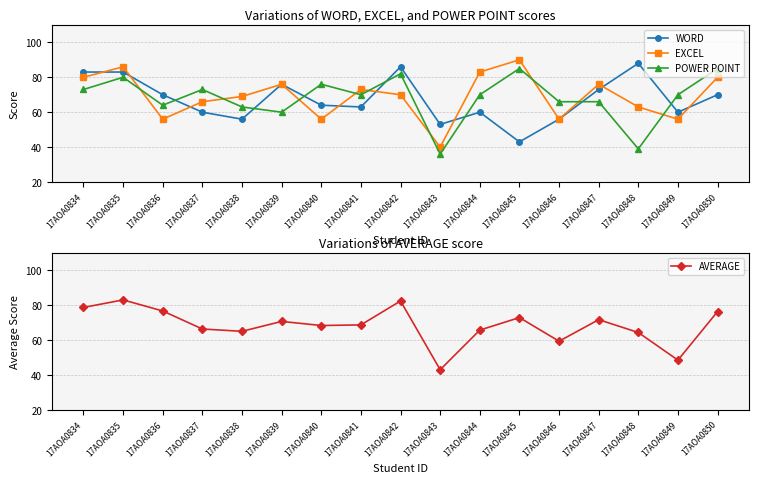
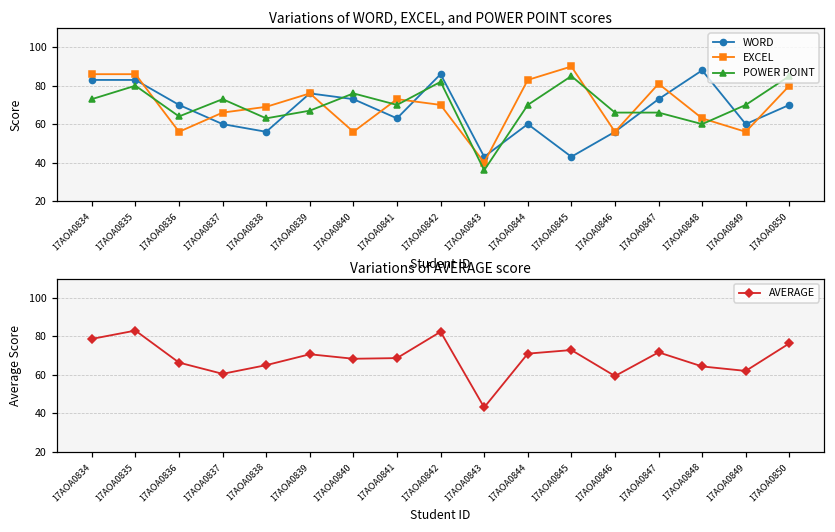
  {
    "Variations of WORD, EXCEL, and POWER POINT scores": {
      "WORD": {
        "17AOA0834": 83,
        "17AOA0835": 83,
        "17AOA0836": 70,
        "17AOA0837": 60,
        "17AOA0838": 56,
-       "17AOA0840": 64,
+       "17AOA0840": 73,
        "17AOA0841": 63,
        "17AOA0842": 86,
-       "17AOA0843": 53,
+       "17AOA0843": 43,
        "17AOA0844": 60,
        "17AOA0845": 43,
        "17AOA0847": 73,
        "17AOA0848": 88,
        "17AOA0849": 60,
        "17AOA0850": 70
      },
      "EXCEL": {
-       "17AOA0834": 80,
+       "17AOA0834": 86,
        "17AOA0835": 86,
        "17AOA0836": 56,
        "17AOA0837": 66,
        "17AOA0838": 69,
        "17AOA0840": 56,
        "17AOA0841": 73,
        "17AOA0842": 70,
        "17AOA0843": 40,
        "17AOA0844": 83,
        "17AOA0845": 90,
-       "17AOA0847": 76,
+       "17AOA0847": 81,
        "17AOA0848": 63,
        "17AOA0849": 56
      },
      "POWER POINT": {
        "17AOA0834": 73,
        "17AOA0835": 80,
        "17AOA0836": 64,
        "17AOA0837": 73,
        "17AOA0838": 63,
-       "17AOA0839": 60,
+       "17AOA0839": 67,
        "17AOA0840": 76,
        "17AOA0841": 70,
        "17AOA0842": 82,
        "17AOA0843": 36,
        "17AOA0844": 70,
        "17AOA0845": 85,
        "17AOA0846": 66,
        "17AOA0847": 66,
-       "17AOA0848": 39,
+       "17AOA0848": 60,
        "17AOA0849": 70
      }
    },
    "Variations of AVERAGE score": {
      "17AOA0834": 79,
      "17AOA0835": 83,
-     "17AOA0836": 77,
-     "17AOA0837": 66,
+     "17AOA0836": 66,
+     "17AOA0837": 60,
      "17AOA0838": 65,
      "17AOA0839": 71,
      "17AOA0840": 68,
      "17AOA0841": 69,
      "17AOA0842": 82,
      "17AOA0843": 43,
-     "17AOA0844": 66,
+     "17AOA0844": 71,
      "17AOA0845": 73,
      "17AOA0846": 59,
      "17AOA0847": 72,
      "17AOA0848": 64,
-     "17AOA0849": 49,
+     "17AOA0849": 62,
      "17AOA0850": 76
    }
  }
